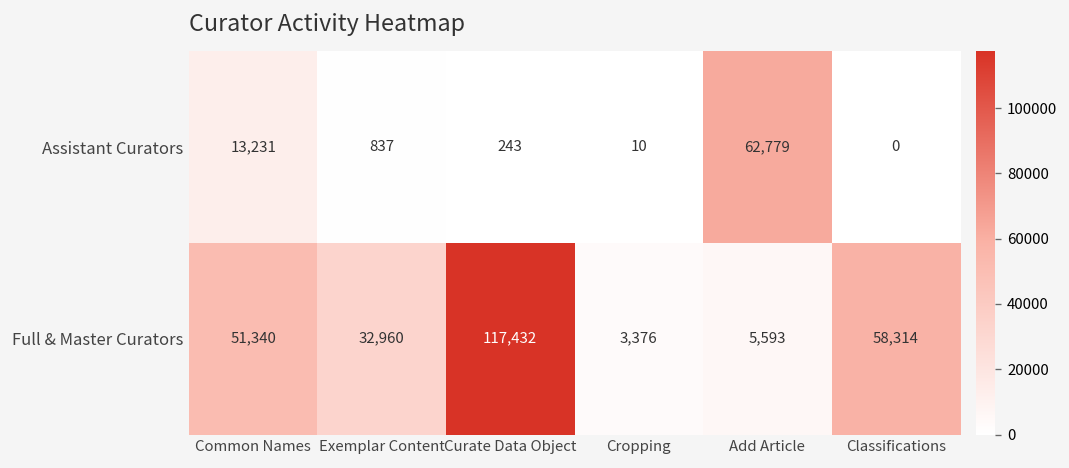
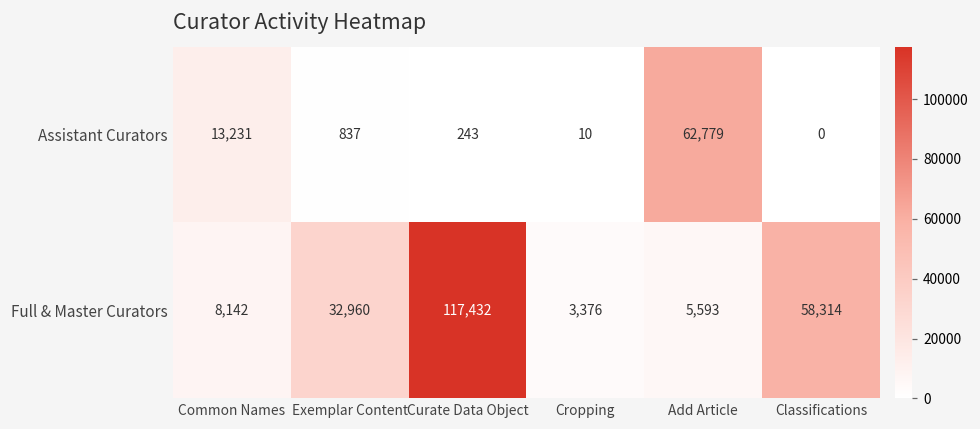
  {
    "Assistant Curators": {
      "Common Names": "13,231",
      "Exemplar Content": "837",
      "Curate Data Object": "243",
      "Cropping": "10",
      "Add Article": "62,779",
      "Classifications": "0"
    },
    "Full & Master Curators": {
-     "Common Names": "51,340",
+     "Common Names": "8,142",
      "Exemplar Content": "32,960",
      "Curate Data Object": "117,432",
      "Cropping": "3,376",
      "Add Article": "5,593",
      "Classifications": "58,314"
    }
  }
